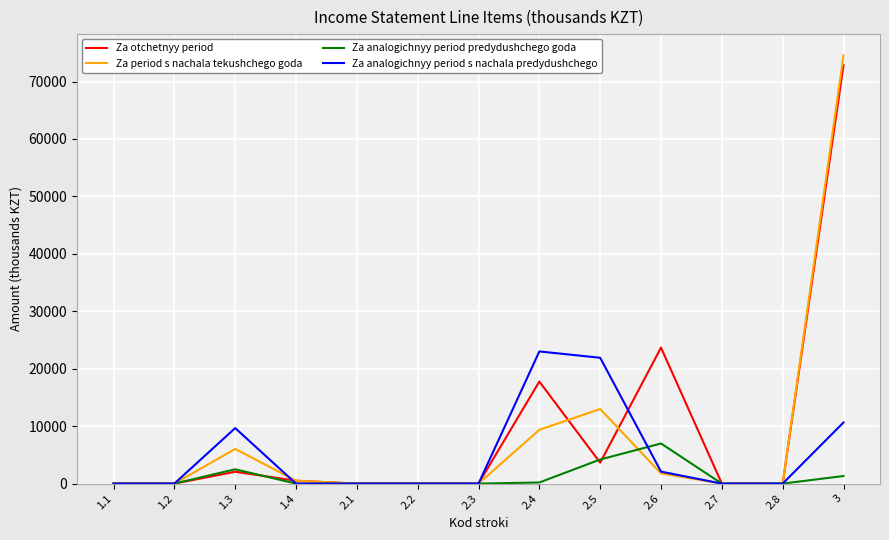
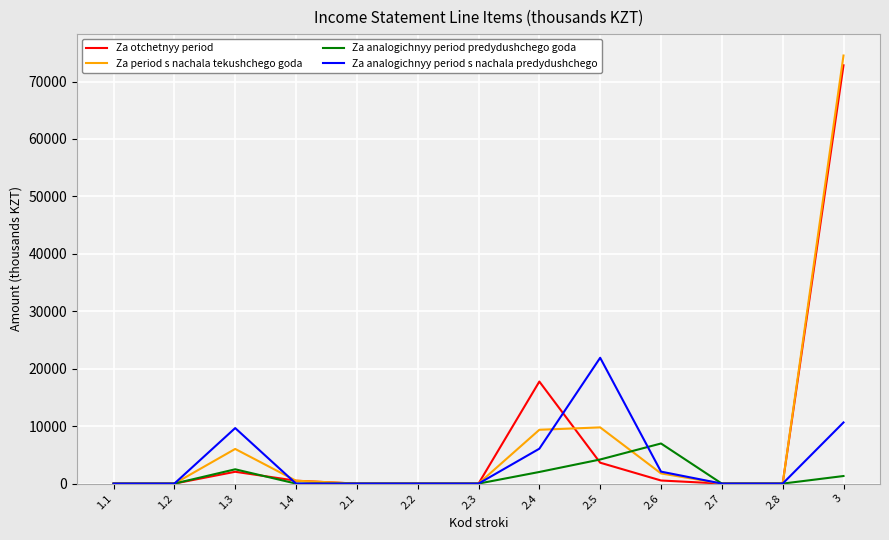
  {
    "Za otchetnyy period": {
      "2.4": 18000,
      "2.5": 4000,
-     "2.6": 24000,
+     "2.6": 1000,
      "3": 73000
    },
    "Za period s nachala tekushchego goda": {
      "1.3": 6000,
      "2.4": 9000,
-     "2.5": 13000,
+     "2.5": 10000,
      "3": 75000
    },
    "Za analogichnyy period predydushchego goda": {
-     "2.4": 0,
+     "2.4": 2000,
      "2.5": 4000,
      "2.6": 7000,
      "3": 1000
    },
    "Za analogichnyy period s nachala predydushchego": {
      "1.3": 10000,
-     "2.4": 23000,
+     "2.4": 6000,
      "2.5": 22000,
      "3": 11000
    }
  }
